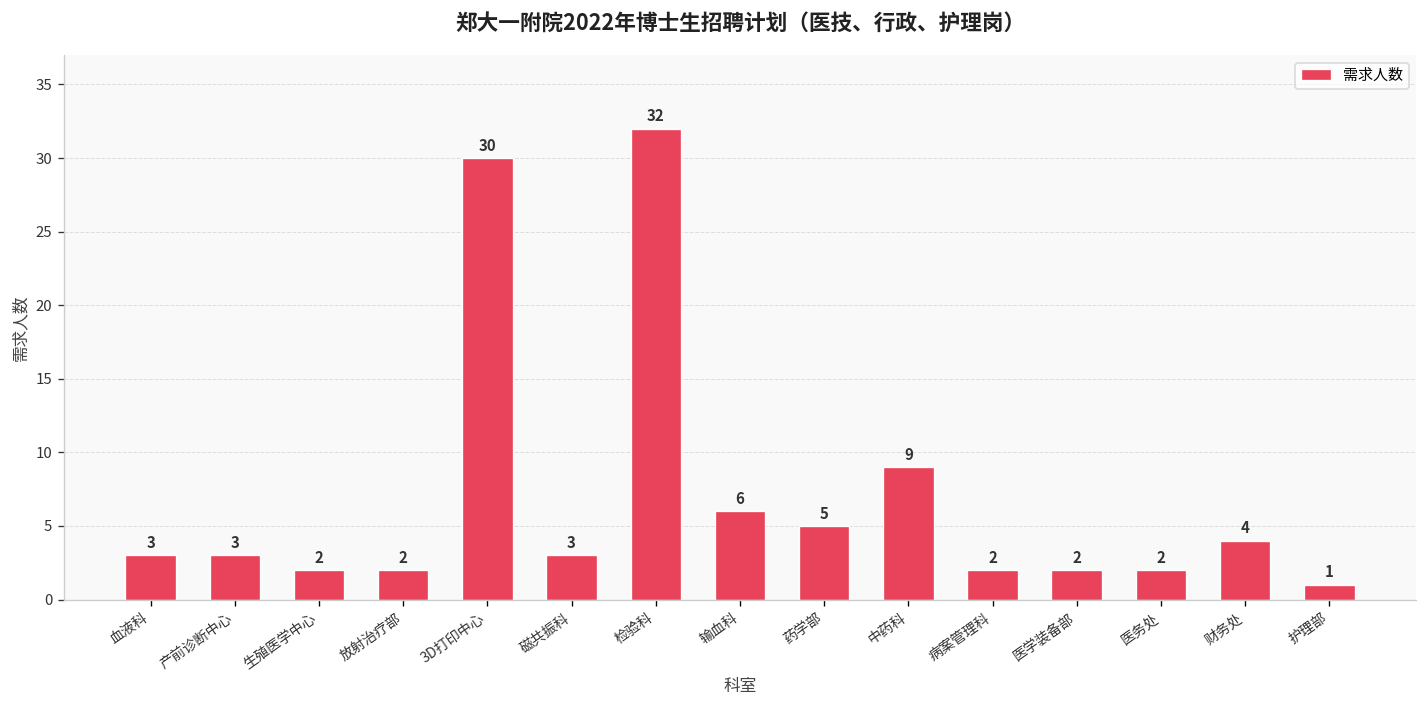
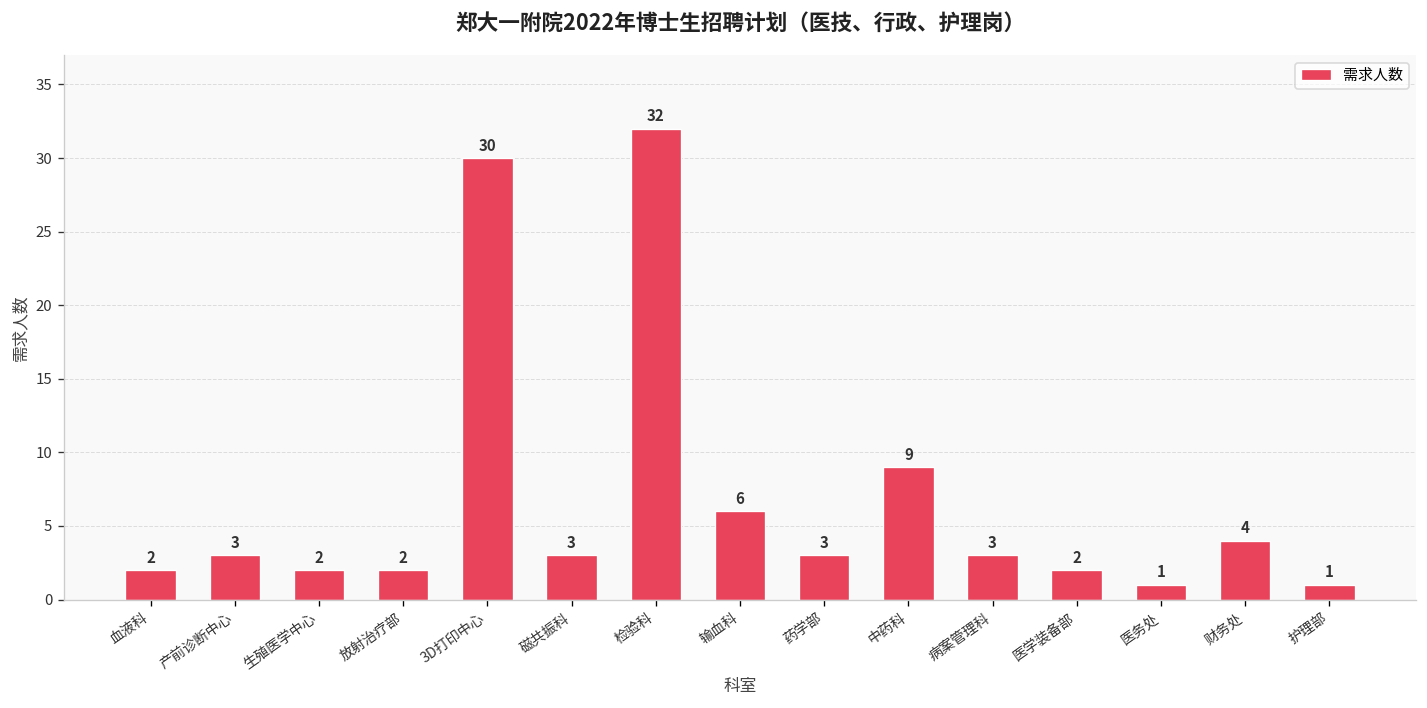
  {
-   "血液科": 3,
+   "血液科": 2,
    "产前诊断中心": 3,
    "生殖医学中心": 2,
    "放射治疗部": 2,
    "3D打印中心": 30,
    "磁共振科": 3,
    "检验科": 32,
    "输血科": 6,
-   "药学部": 5,
+   "药学部": 3,
    "中药科": 9,
-   "病案管理科": 2,
+   "病案管理科": 3,
    "医学装备部": 2,
-   "医务处": 2,
+   "医务处": 1,
    "财务处": 4,
    "护理部": 1
  }
